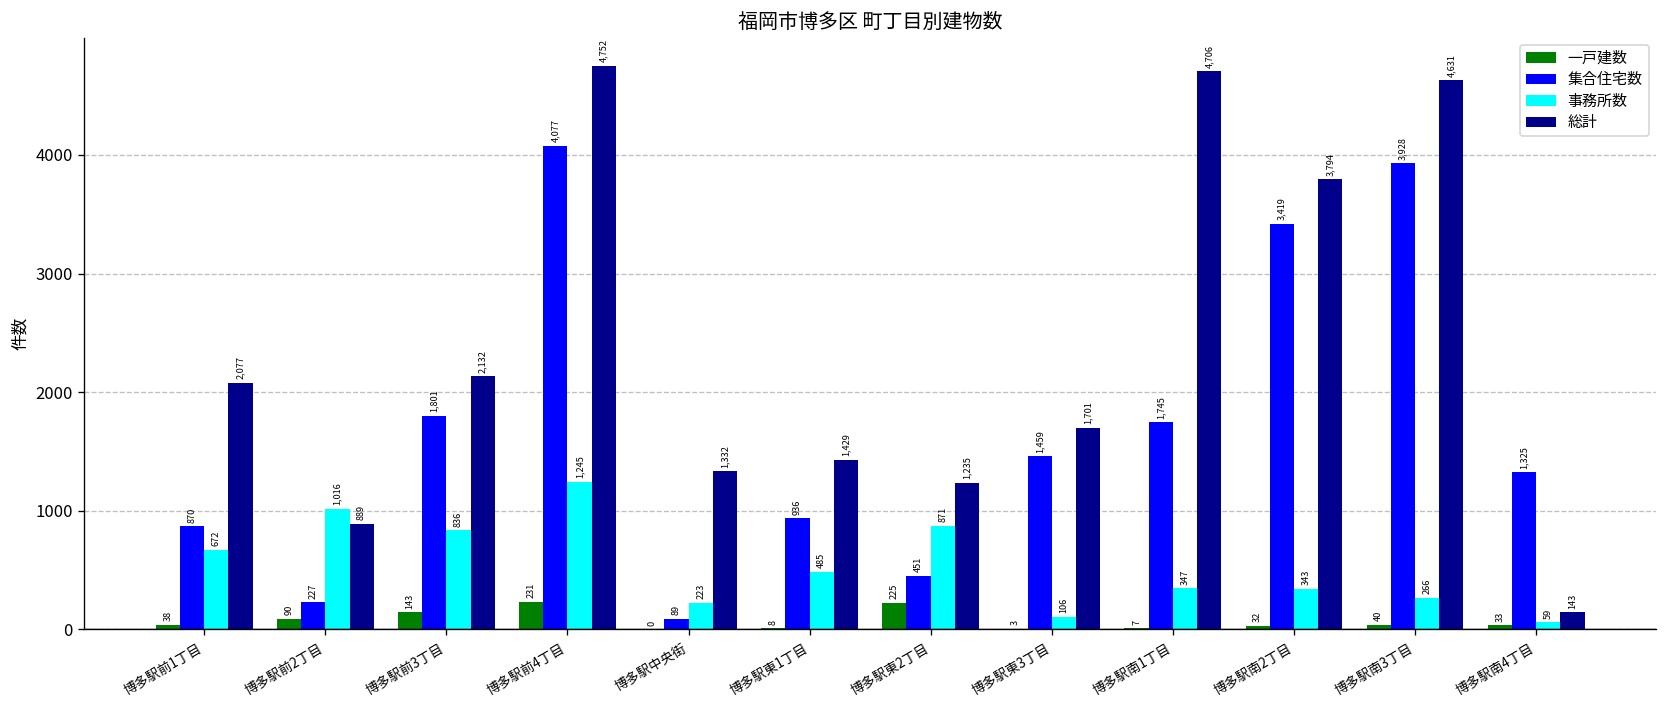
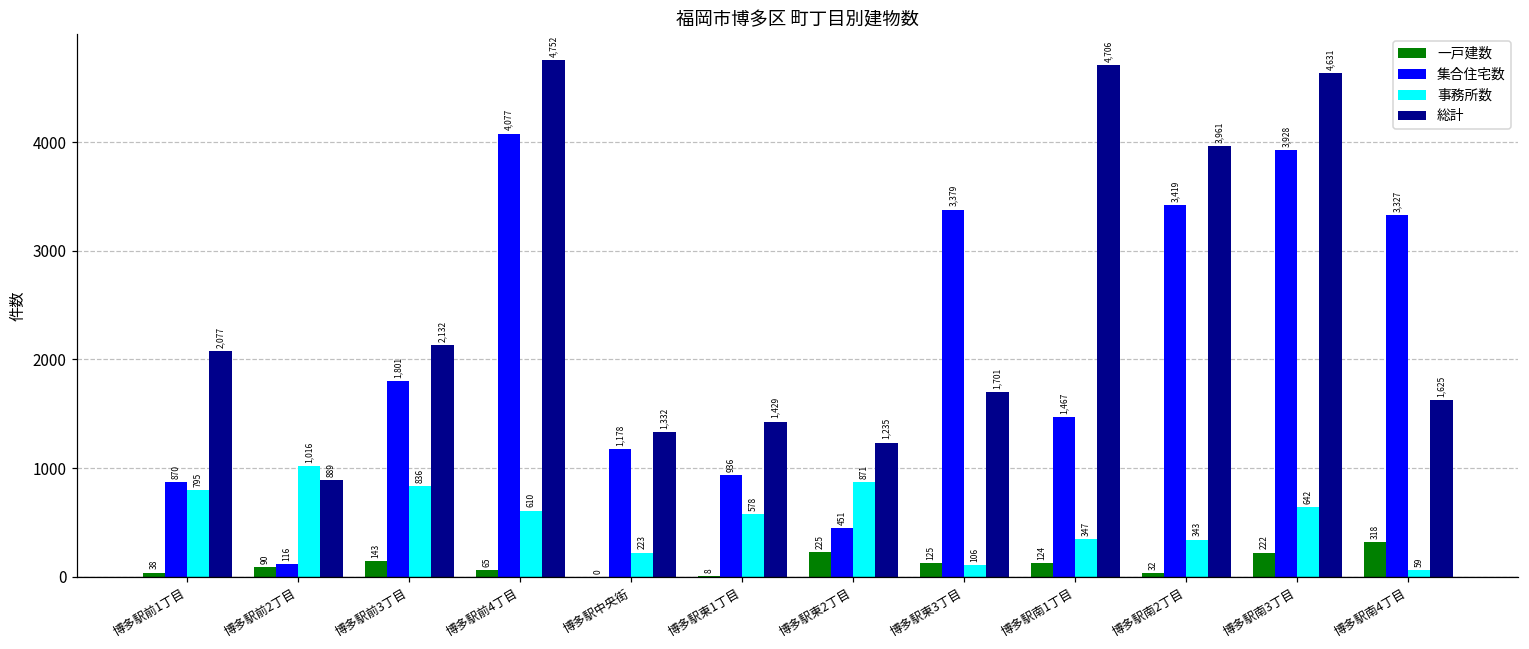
  {
    "一戸建数": {
      "博多駅前1丁目": "38",
      "博多駅前2丁目": "90",
      "博多駅前3丁目": "143",
-     "博多駅前4丁目": "231",
+     "博多駅前4丁目": "65",
      "博多駅中央街": "0",
      "博多駅東1丁目": "8",
      "博多駅東2丁目": "225",
-     "博多駅東3丁目": "3",
-     "博多駅南1丁目": "7",
+     "博多駅東3丁目": "125",
+     "博多駅南1丁目": "124",
      "博多駅南2丁目": "32",
-     "博多駅南3丁目": "40",
-     "博多駅南4丁目": "33"
+     "博多駅南3丁目": "222",
+     "博多駅南4丁目": "318"
    },
    "集合住宅数": {
      "博多駅前1丁目": "870",
-     "博多駅前2丁目": "227",
+     "博多駅前2丁目": "116",
      "博多駅前3丁目": "1,801",
      "博多駅前4丁目": "4,077",
-     "博多駅中央街": "89",
+     "博多駅中央街": "1,178",
      "博多駅東1丁目": "936",
      "博多駅東2丁目": "451",
-     "博多駅東3丁目": "1,459",
-     "博多駅南1丁目": "1,745",
+     "博多駅東3丁目": "3,379",
+     "博多駅南1丁目": "1,467",
      "博多駅南2丁目": "3,419",
      "博多駅南3丁目": "3,928",
-     "博多駅南4丁目": "1,325"
+     "博多駅南4丁目": "3,327"
    },
    "事務所数": {
-     "博多駅前1丁目": "672",
+     "博多駅前1丁目": "795",
      "博多駅前2丁目": "1,016",
      "博多駅前3丁目": "836",
-     "博多駅前4丁目": "1,245",
+     "博多駅前4丁目": "610",
      "博多駅中央街": "223",
-     "博多駅東1丁目": "485",
+     "博多駅東1丁目": "578",
      "博多駅東2丁目": "871",
      "博多駅東3丁目": "106",
      "博多駅南1丁目": "347",
      "博多駅南2丁目": "343",
-     "博多駅南3丁目": "266",
+     "博多駅南3丁目": "642",
      "博多駅南4丁目": "59"
    },
    "総計": {
      "博多駅前1丁目": "2,077",
      "博多駅前2丁目": "889",
      "博多駅前3丁目": "2,132",
      "博多駅前4丁目": "4,752",
      "博多駅中央街": "1,332",
      "博多駅東1丁目": "1,429",
      "博多駅東2丁目": "1,235",
      "博多駅東3丁目": "1,701",
      "博多駅南1丁目": "4,706",
-     "博多駅南2丁目": "3,794",
+     "博多駅南2丁目": "3,961",
      "博多駅南3丁目": "4,631",
-     "博多駅南4丁目": "143"
+     "博多駅南4丁目": "1,625"
    }
  }
